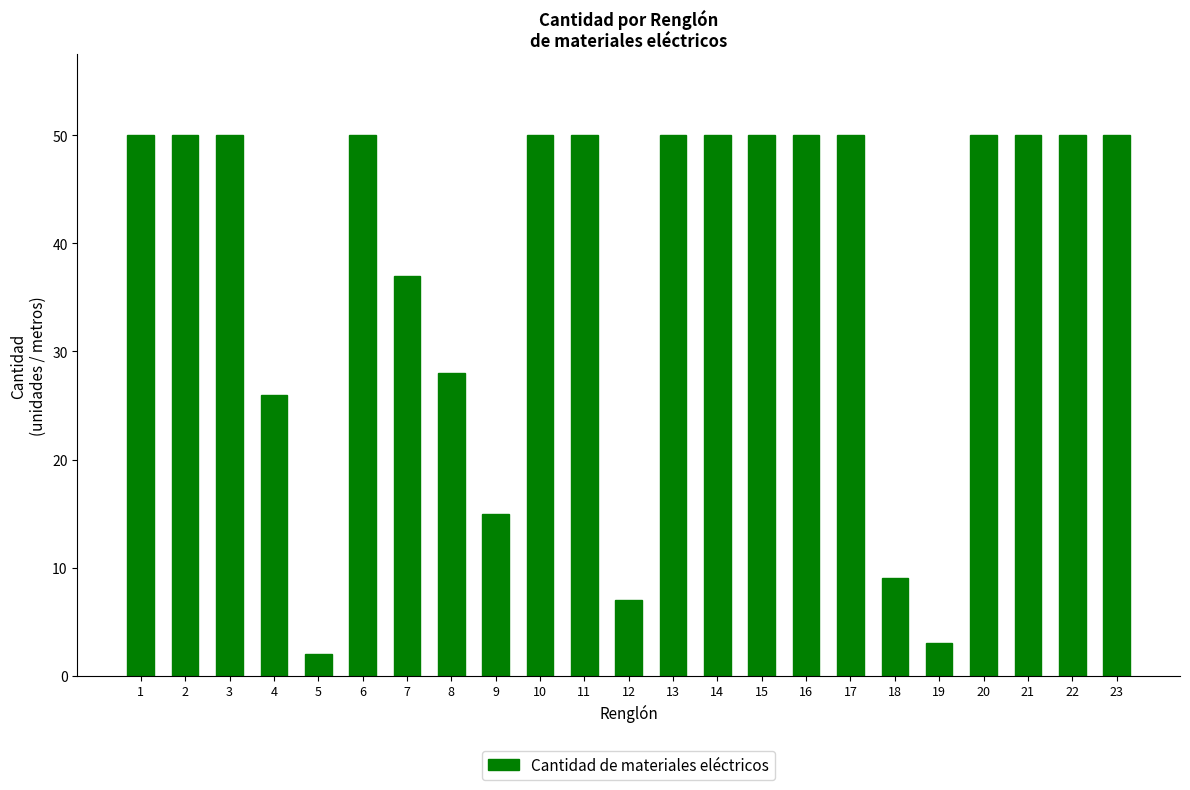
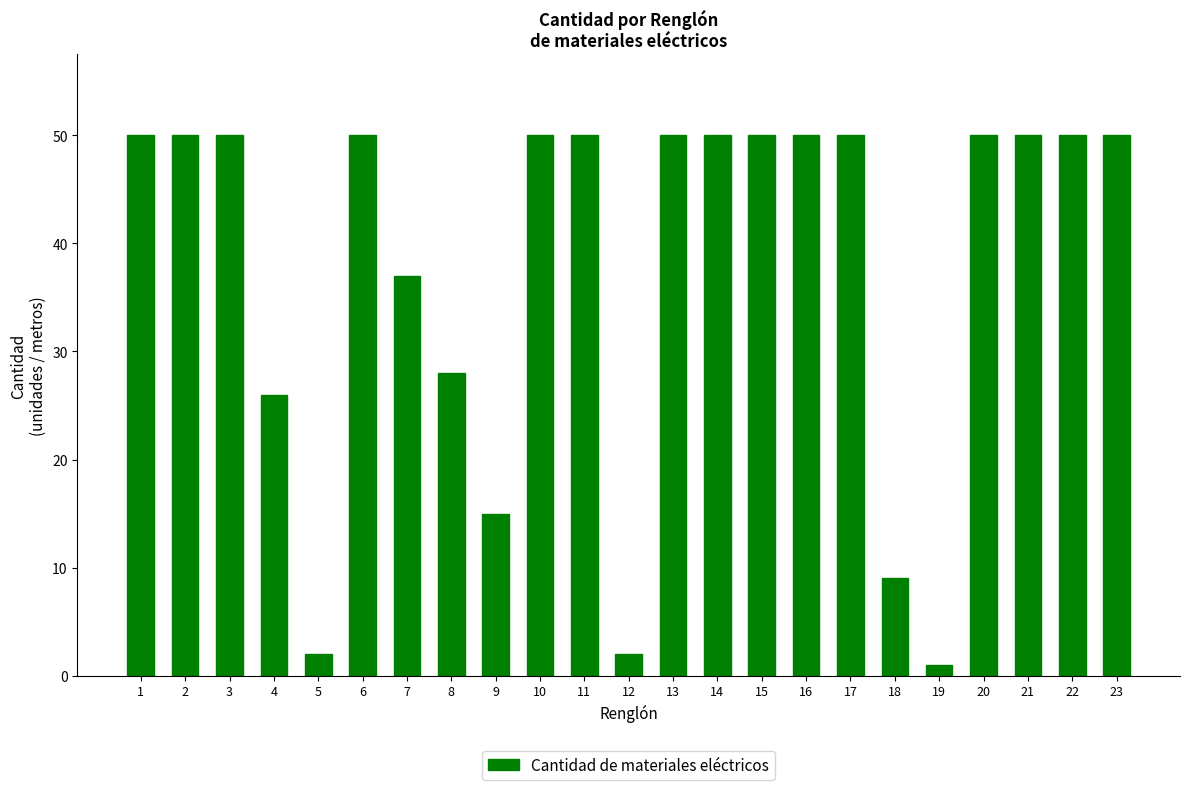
  {
    "1": 50,
    "2": 50,
    "3": 50,
    "4": 26,
    "5": 2,
    "6": 50,
    "7": 37,
    "8": 28,
    "9": 15,
    "10": 50,
    "11": 50,
-   "12": 7,
+   "12": 2,
    "13": 50,
    "14": 50,
    "15": 50,
    "16": 50,
    "17": 50,
    "18": 9,
-   "19": 3,
+   "19": 1,
    "20": 50,
    "21": 50,
    "22": 50,
    "23": 50
  }
